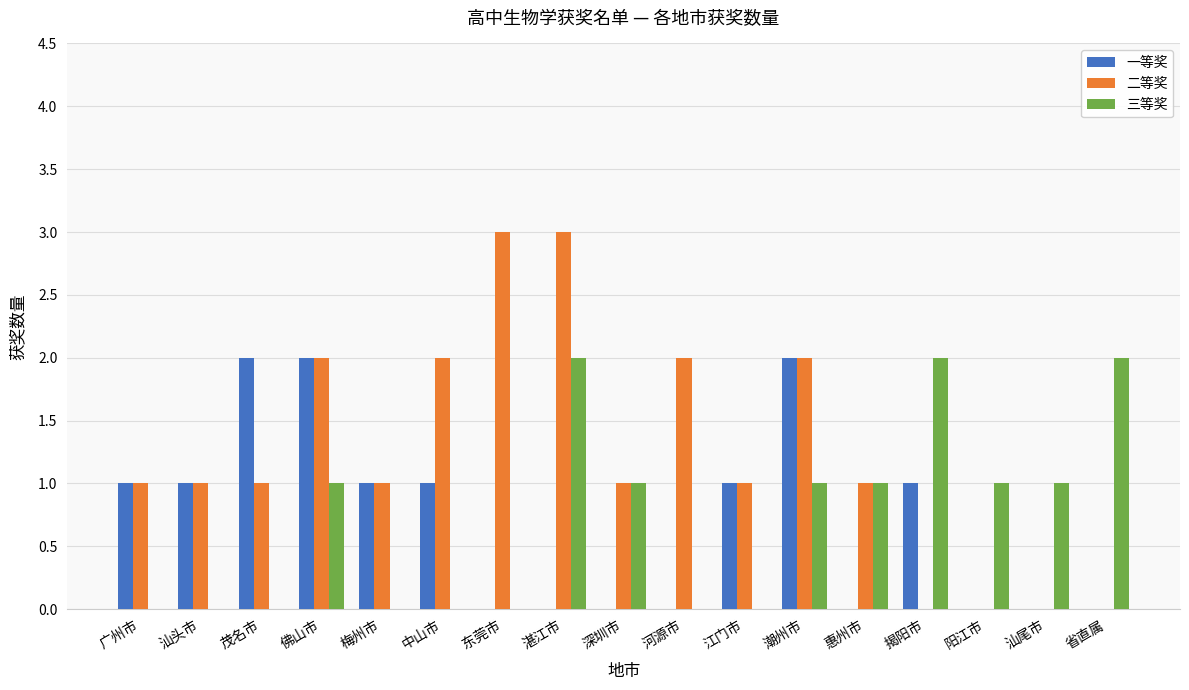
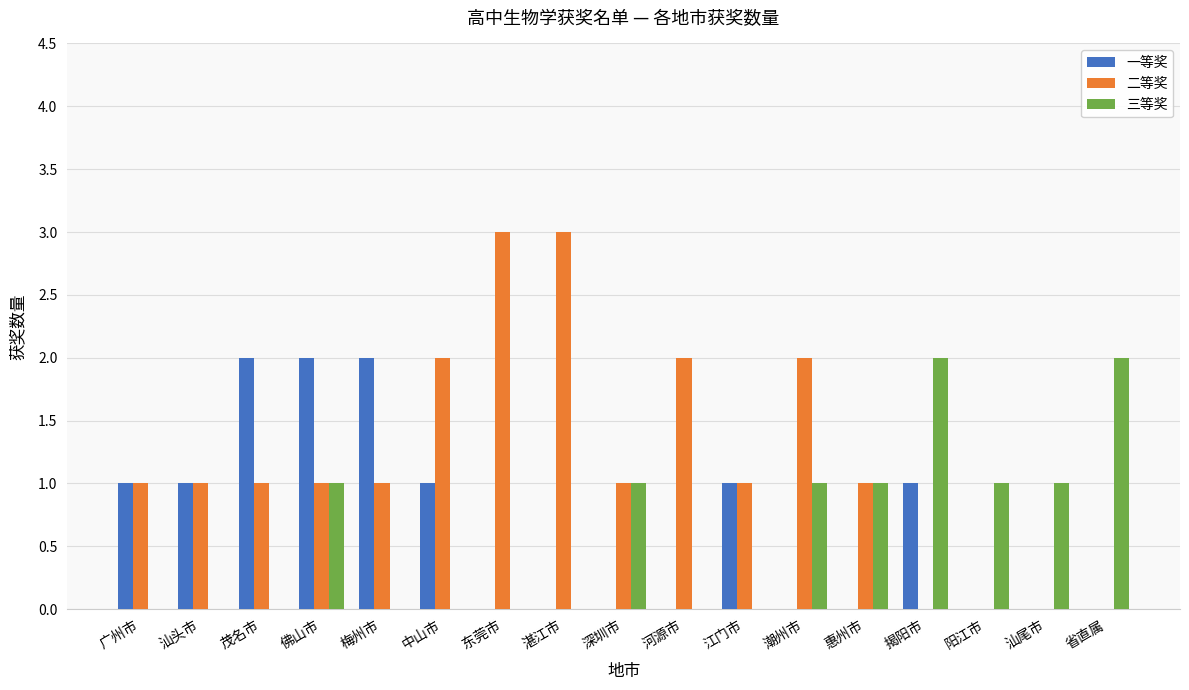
  {
    "一等奖": {
      "广州市": 1,
      "汕头市": 1,
      "茂名市": 2,
      "佛山市": 2,
-     "梅州市": 1,
+     "梅州市": 2,
      "中山市": 1,
      "东莞市": 0,
      "湛江市": 0,
      "深圳市": 0,
      "河源市": 0,
      "江门市": 1,
-     "潮州市": 2,
+     "潮州市": 0,
      "惠州市": 0,
      "揭阳市": 1,
      "阳江市": 0,
      "汕尾市": 0,
      "省直属": 0
    },
    "二等奖": {
      "广州市": 1,
      "汕头市": 1,
      "茂名市": 1,
-     "佛山市": 2,
+     "佛山市": 1,
      "梅州市": 1,
      "中山市": 2,
      "东莞市": 3,
      "湛江市": 3,
      "深圳市": 1,
      "河源市": 2,
      "江门市": 1,
      "潮州市": 2,
      "惠州市": 1,
      "揭阳市": 0,
      "阳江市": 0,
      "汕尾市": 0,
      "省直属": 0
    },
    "三等奖": {
      "广州市": 0,
      "汕头市": 0,
      "茂名市": 0,
      "佛山市": 1,
      "梅州市": 0,
      "中山市": 0,
      "东莞市": 0,
-     "湛江市": 2,
+     "湛江市": 0,
      "深圳市": 1,
      "河源市": 0,
      "江门市": 0,
      "潮州市": 1,
      "惠州市": 1,
      "揭阳市": 2,
      "阳江市": 1,
      "汕尾市": 1,
      "省直属": 2
    }
  }
